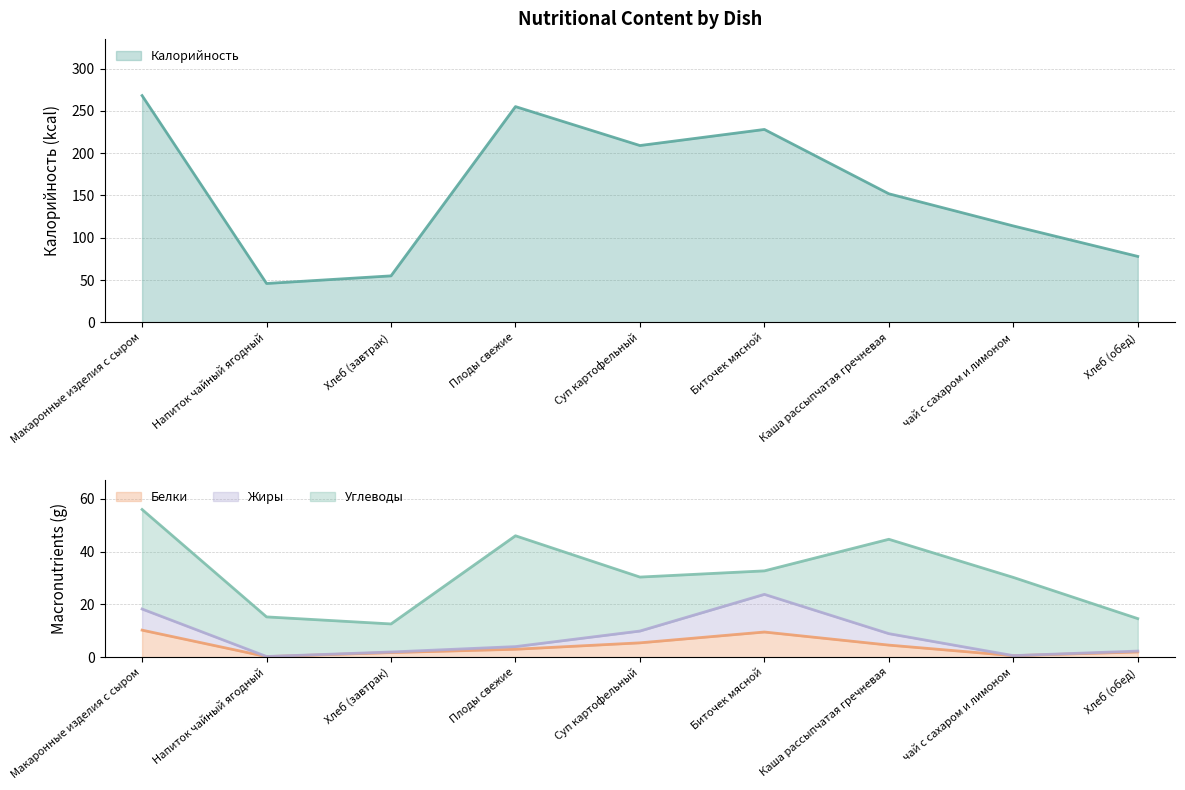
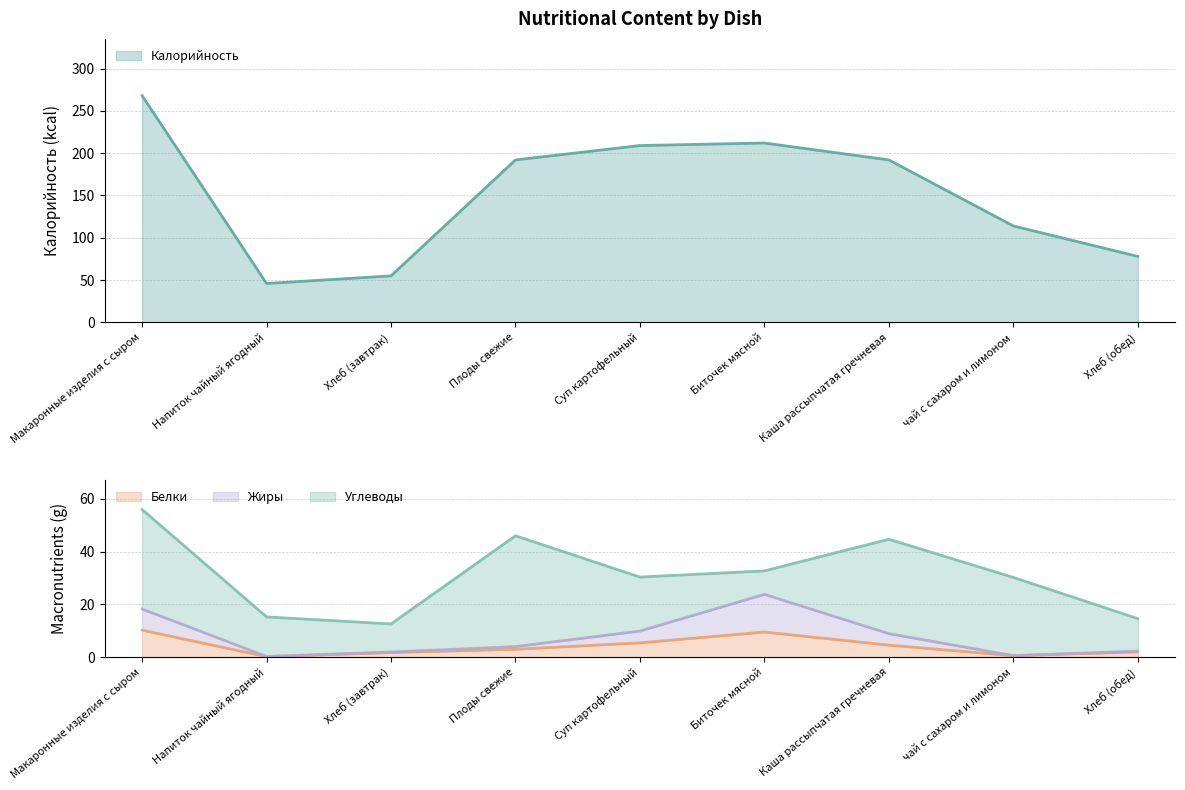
  {
    "Nutritional Content by Dish": {
      "Макаронные изделия с сыром": 270,
      "Напиток чайный ягодный": 50,
      "Хлеб (завтрак)": 60,
-     "Плоды свежие": 260,
+     "Плоды свежие": 190,
      "Суп картофельный": 210,
-     "Биточек мясной": 230,
-     "Каша рассыпчатая гречневая": 150,
+     "Биточек мясной": 210,
+     "Каша рассыпчатая гречневая": 190,
      "чай с сахаром и лимоном": 110,
      "Хлеб (обед)": 80
    }
  }
